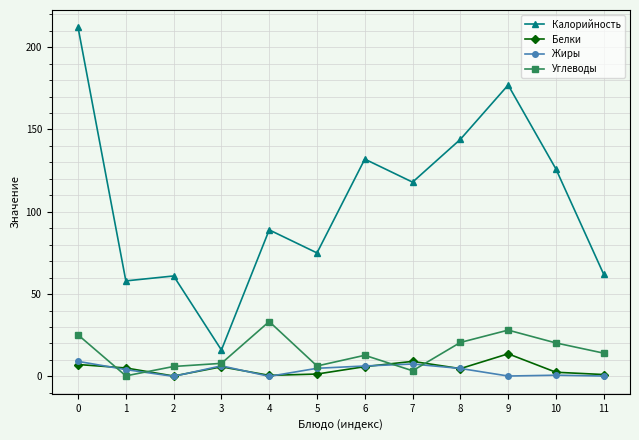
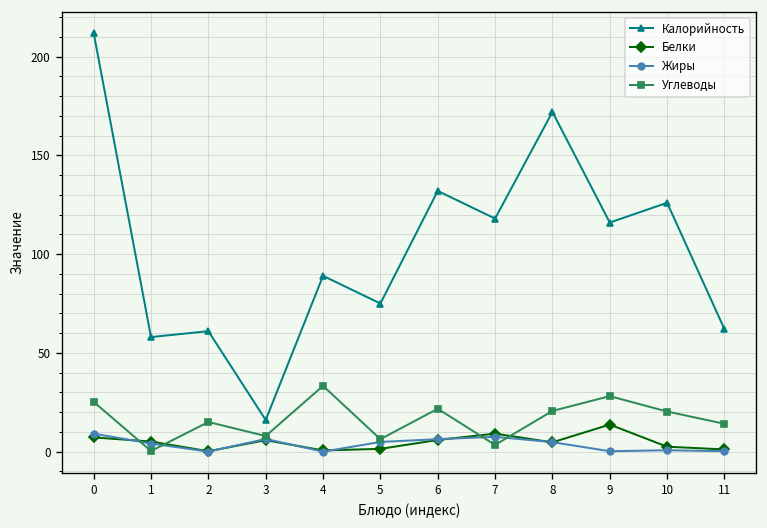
  {
    "Калорийность": {
      "0": 212,
      "1": 58,
      "2": 61,
      "3": 16,
      "4": 89,
      "5": 75,
      "6": 132,
      "7": 118,
-     "8": 144,
-     "9": 177,
+     "8": 172,
+     "9": 116,
      "10": 126,
      "11": 62
    },
    "Белки": {
      "0": 7,
      "5": 1,
      "7": 9,
      "9": 14,
      "10": 3
    },
    "Жиры": {
      "0": 9,
      "7": 8,
      "9": 0,
      "10": 1
    },
    "Углеводы": {
      "0": 25,
      "1": 0,
-     "2": 6,
+     "2": 15,
      "4": 33,
-     "6": 13,
+     "6": 22,
      "7": 3,
      "8": 21,
      "9": 28,
      "10": 20,
      "11": 14
    }
  }
